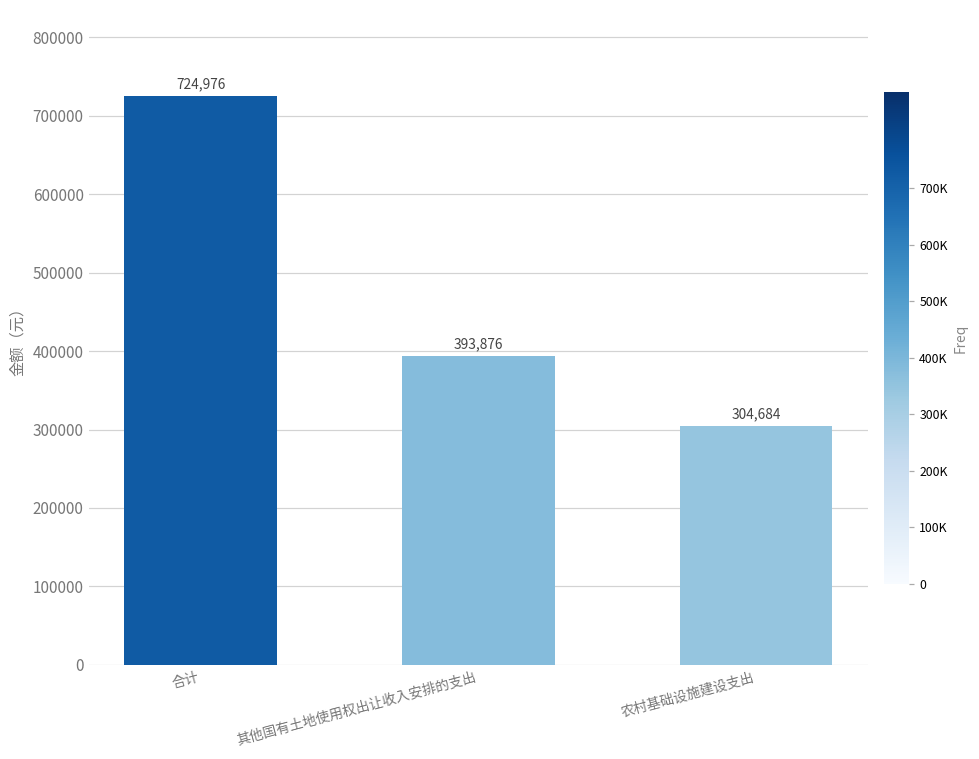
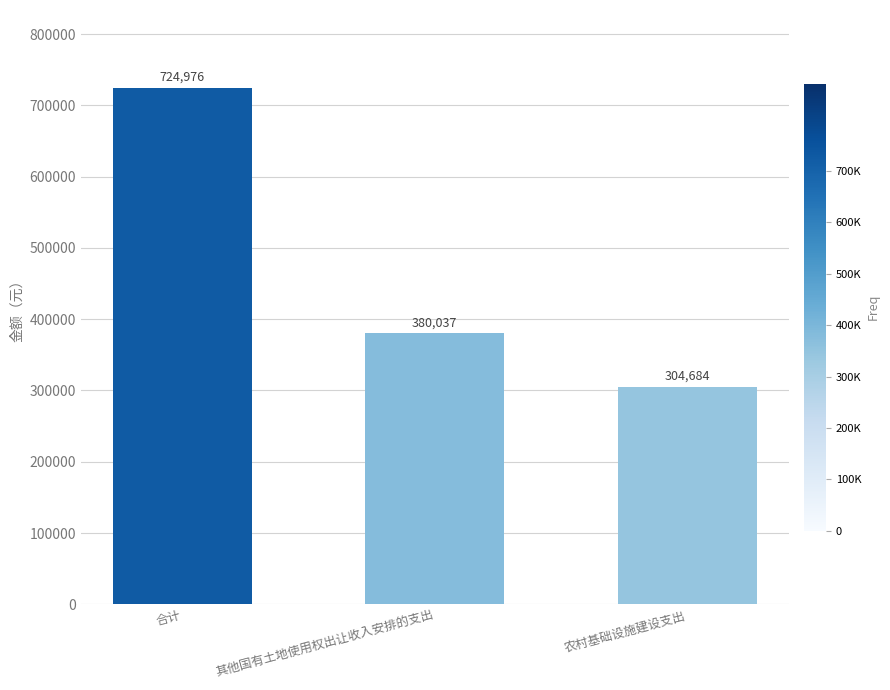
  {
    "合计": "724,976",
-   "其他国有土地使用权出让收入安排的支出": "393,876",
+   "其他国有土地使用权出让收入安排的支出": "380,037",
    "农村基础设施建设支出": "304,684"
  }
